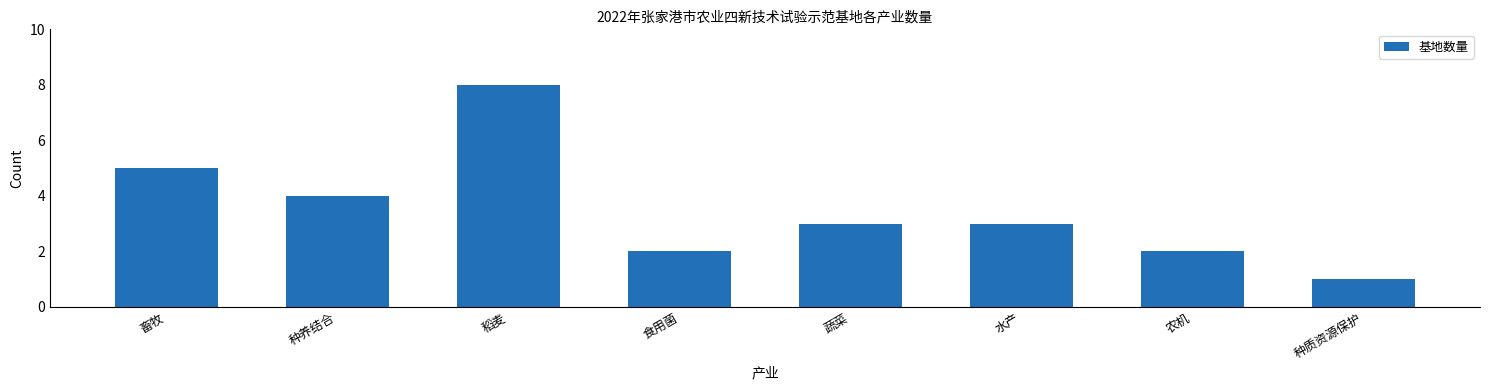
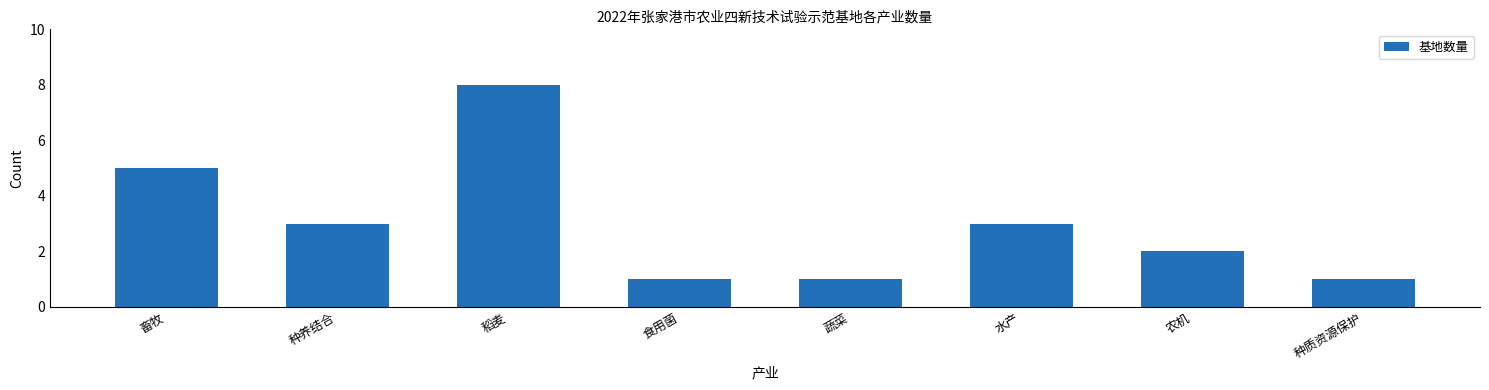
  {
    "畜牧": 5,
-   "种养结合": 4,
+   "种养结合": 3,
    "稻麦": 8,
-   "食用菌": 2,
-   "蔬菜": 3,
+   "食用菌": 1,
+   "蔬菜": 1,
    "水产": 3,
    "农机": 2,
    "种质资源保护": 1
  }
